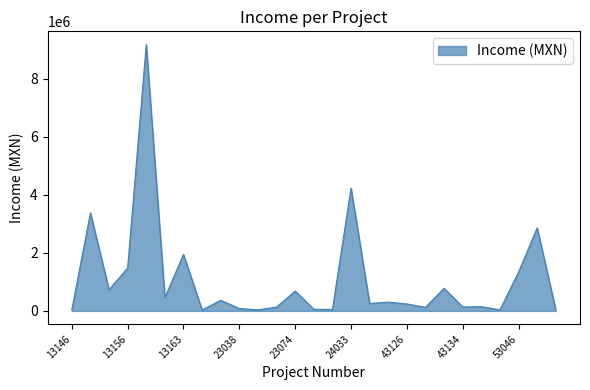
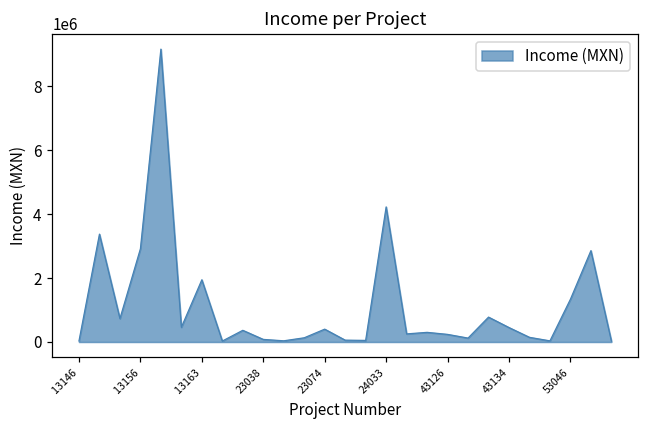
  {
    "13146": 0,
-   "13156": 1500000,
+   "13156": 2900000,
    "13163": 1900000,
    "23038": 100000,
-   "23074": 700000,
+   "23074": 400000,
    "24033": 4200000,
    "43126": 200000,
-   "43134": 100000,
+   "43134": 500000,
    "53046": 1300000
  }
